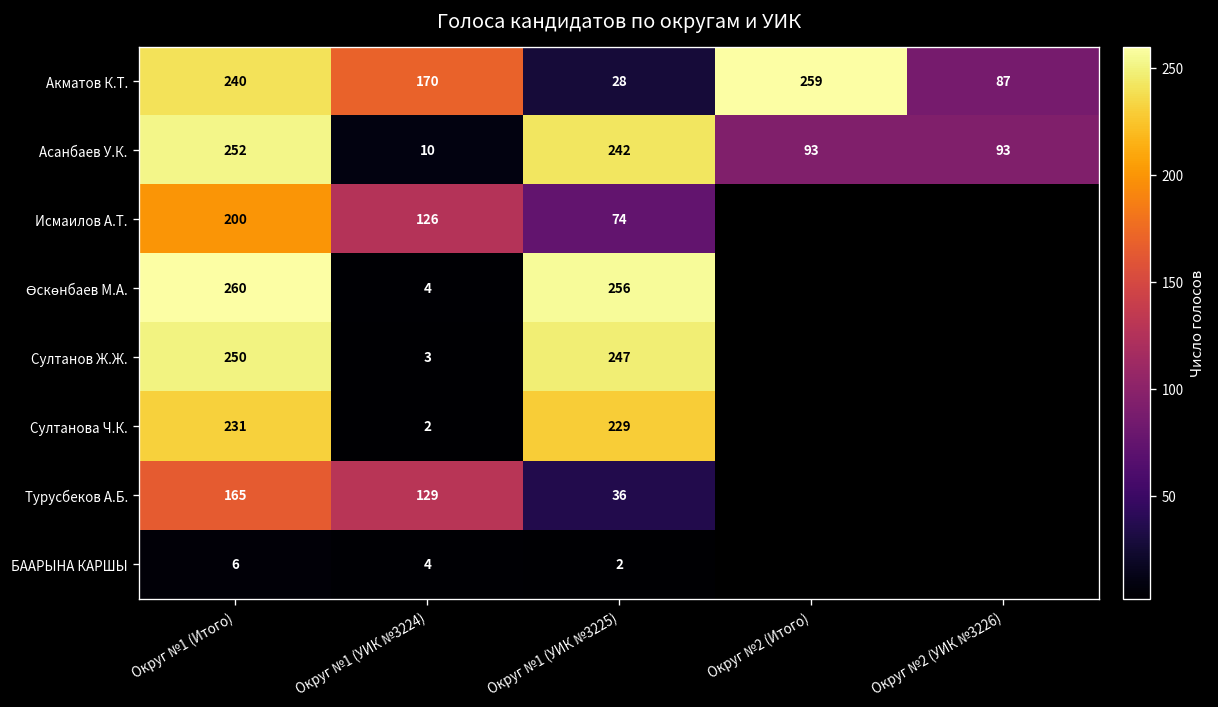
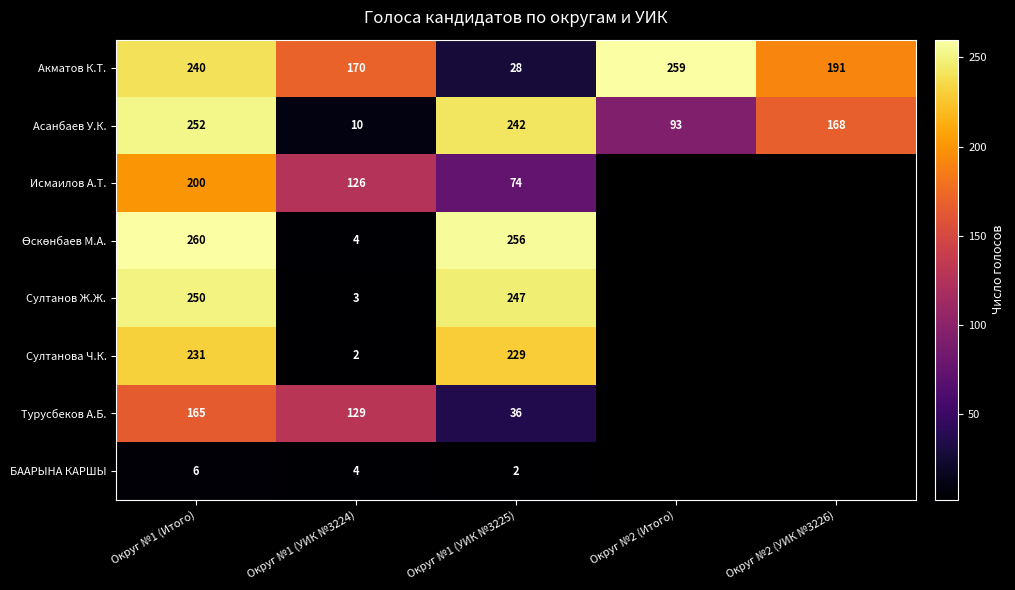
  {
    "Акматов К.Т.": {
      "Округ №1 (Итого)": 240,
      "Округ №1 (УИК №3224)": 170,
      "Округ №1 (УИК №3225)": 28,
      "Округ №2 (Итого)": 259,
-     "Округ №2 (УИК №3226)": 87
+     "Округ №2 (УИК №3226)": 191
    },
    "Асанбаев У.К.": {
      "Округ №1 (Итого)": 252,
      "Округ №1 (УИК №3224)": 10,
      "Округ №1 (УИК №3225)": 242,
      "Округ №2 (Итого)": 93,
-     "Округ №2 (УИК №3226)": 93
+     "Округ №2 (УИК №3226)": 168
    },
    "Исмаилов А.Т.": {
      "Округ №1 (Итого)": 200,
      "Округ №1 (УИК №3224)": 126,
      "Округ №1 (УИК №3225)": 74
    },
    "Өскөнбаев М.А.": {
      "Округ №1 (Итого)": 260,
      "Округ №1 (УИК №3224)": 4,
      "Округ №1 (УИК №3225)": 256
    },
    "Султанов Ж.Ж.": {
      "Округ №1 (Итого)": 250,
      "Округ №1 (УИК №3224)": 3,
      "Округ №1 (УИК №3225)": 247
    },
    "Султанова Ч.К.": {
      "Округ №1 (Итого)": 231,
      "Округ №1 (УИК №3224)": 2,
      "Округ №1 (УИК №3225)": 229
    },
    "Турусбеков А.Б.": {
      "Округ №1 (Итого)": 165,
      "Округ №1 (УИК №3224)": 129,
      "Округ №1 (УИК №3225)": 36
    },
    "БААРЫНА КАРШЫ": {
      "Округ №1 (Итого)": 6,
      "Округ №1 (УИК №3224)": 4,
      "Округ №1 (УИК №3225)": 2
    }
  }
